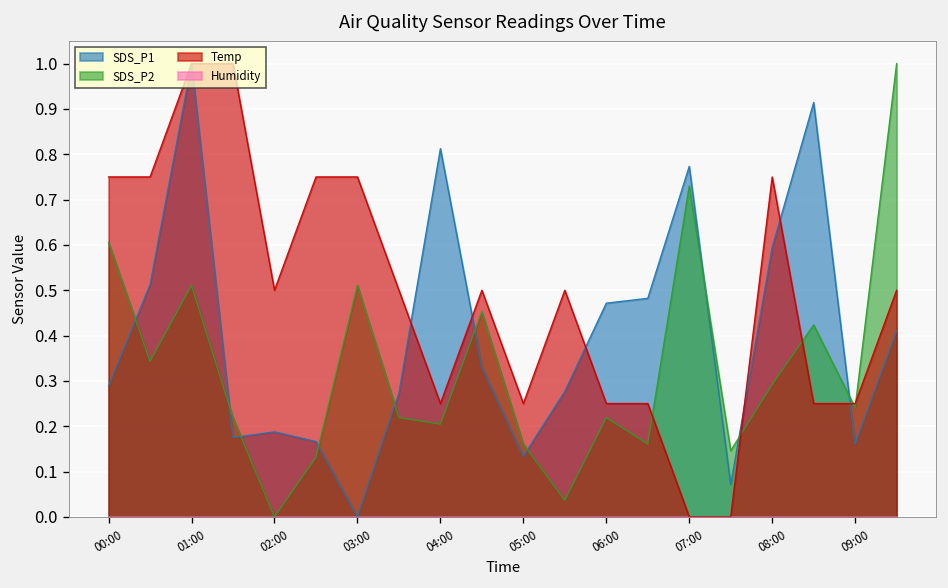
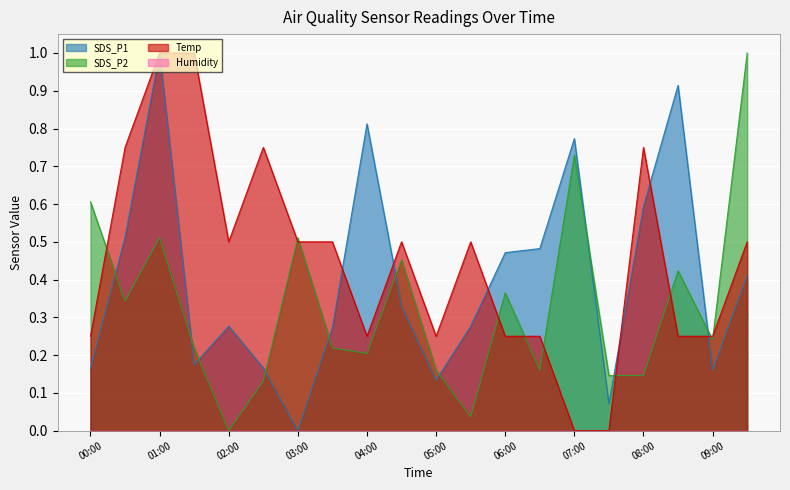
  {
    "SDS_P1": {
-     "00:00": 0.29,
-     "02:00": 0.19,
+     "00:00": 0.16,
+     "02:00": 0.28,
      "04:00": 0.81,
      "05:00": 0.13,
      "06:00": 0.47,
      "07:00": 0.77,
      "08:00": 0.59,
      "09:00": 0.16
    },
    "SDS_P2": {
      "00:00": 0.61,
      "01:00": 0.51,
      "03:00": 0.51,
      "04:00": 0.20,
      "05:00": 0.16,
-     "06:00": 0.22,
+     "06:00": 0.36,
      "07:00": 0.73,
-     "08:00": 0.29,
+     "08:00": 0.15,
      "09:00": 0.24
    },
    "Temp": {
-     "00:00": 0.75,
+     "00:00": 0.25,
      "02:00": 0.50,
-     "03:00": 0.75,
+     "03:00": 0.50,
      "04:00": 0.25,
      "05:00": 0.25,
      "06:00": 0.25,
      "08:00": 0.75,
      "09:00": 0.25
    },
    "Humidity": {
      "00:00": 0.00,
      "01:00": 0.00,
      "04:00": 0.00,
      "05:00": 0.00,
      "06:00": 0.00,
      "08:00": 0.00,
      "09:00": 0.00
    }
  }
